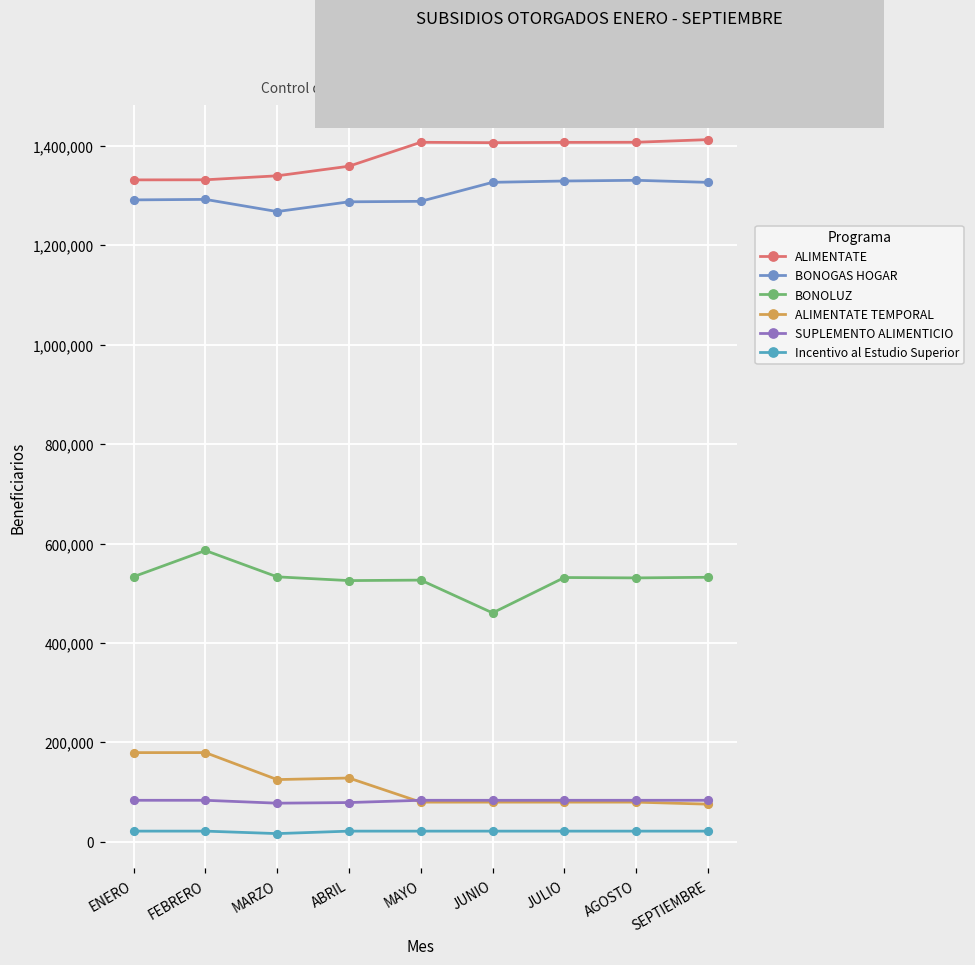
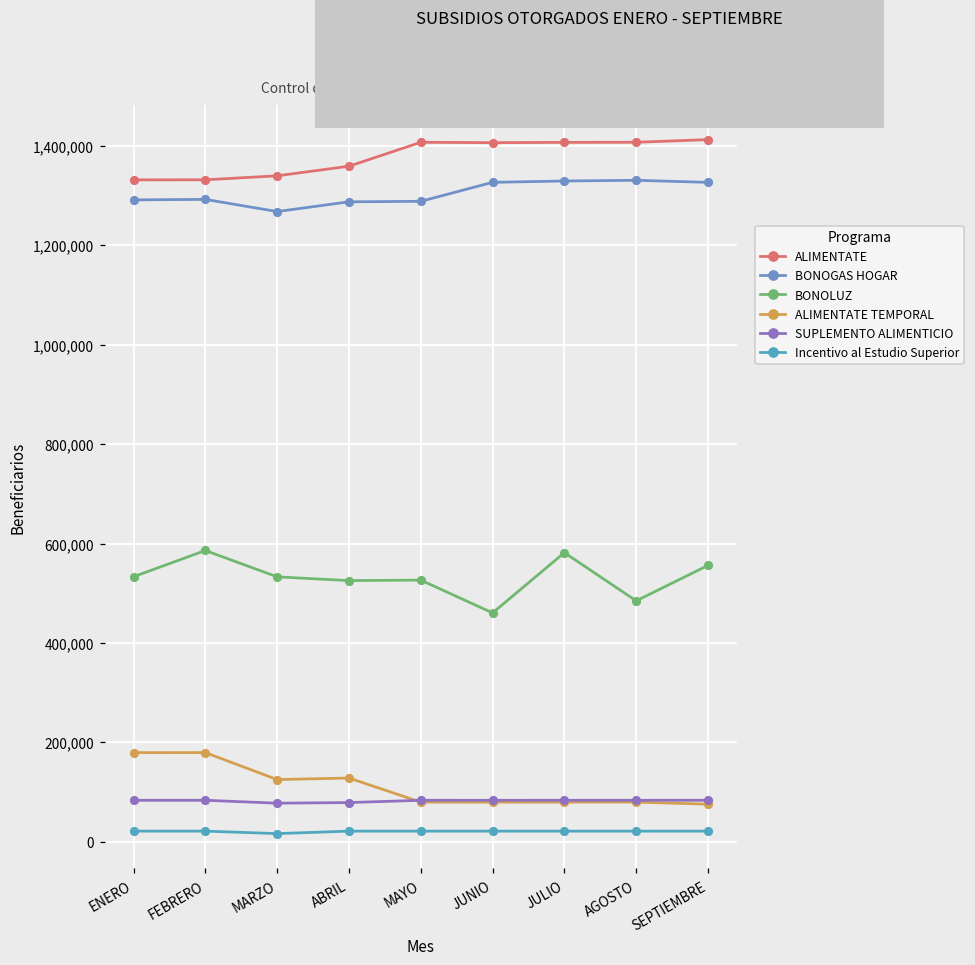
  {
    "BONOLUZ": {
      "ENERO": "530,000",
      "FEBRERO": "590,000",
      "MARZO": "530,000",
      "ABRIL": "530,000",
      "MAYO": "530,000",
      "JUNIO": "460,000",
-     "JULIO": "530,000",
-     "AGOSTO": "530,000",
-     "SEPTIEMBRE": "530,000"
+     "JULIO": "580,000",
+     "AGOSTO": "480,000",
+     "SEPTIEMBRE": "560,000"
    }
  }
